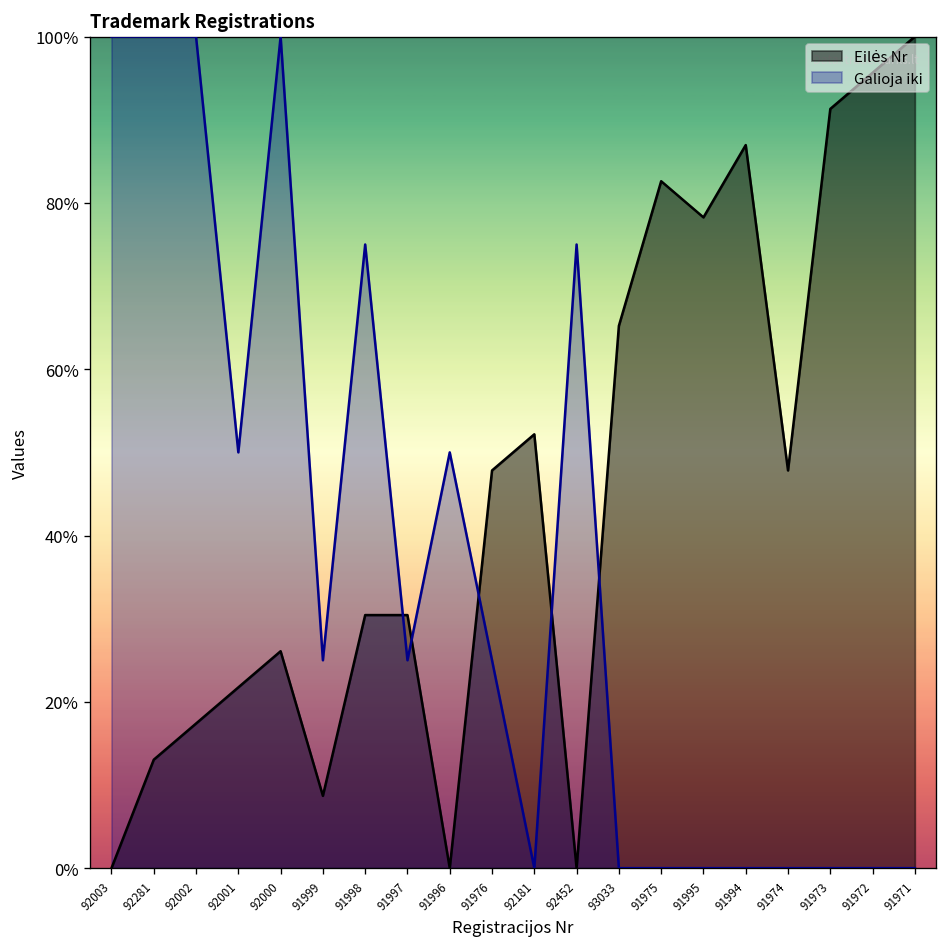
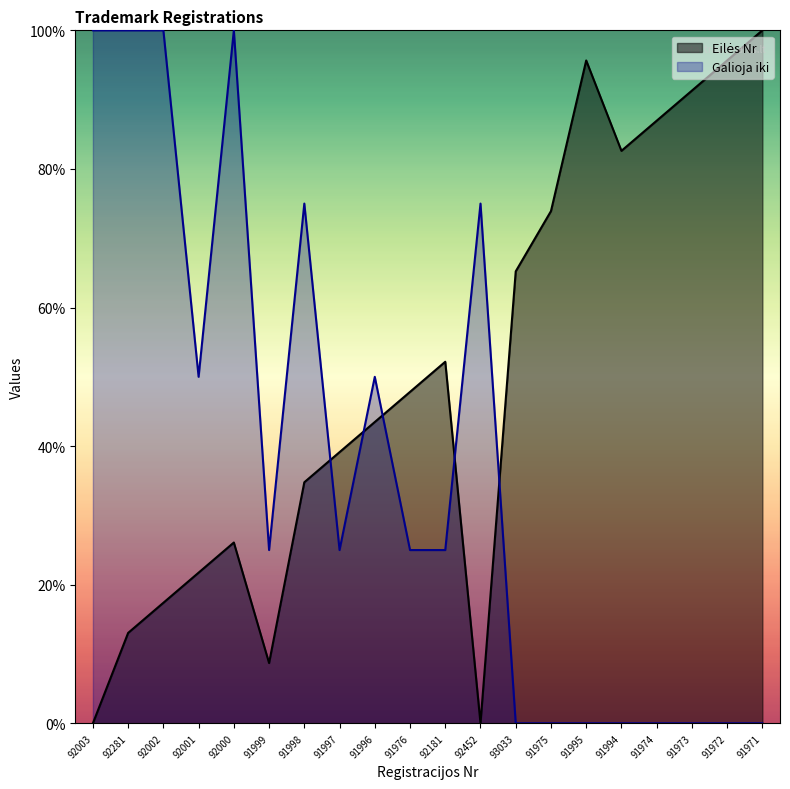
  {
    "Eilės Nr": {
      "92003": "0%",
      "92281": "13%",
      "92002": "17%",
      "92001": "22%",
      "92000": "26%",
      "91999": "9%",
-     "91998": "30%",
-     "91997": "30%",
-     "91996": "0%",
+     "91998": "35%",
+     "91997": "39%",
+     "91996": "43%",
      "91976": "48%",
      "92181": "52%",
      "92452": "0%",
      "93033": "65%",
-     "91975": "83%",
-     "91995": "78%",
-     "91994": "87%",
-     "91974": "48%",
+     "91975": "74%",
+     "91995": "96%",
+     "91994": "83%",
+     "91974": "87%",
      "91973": "91%",
      "91971": "100%"
    },
    "Galioja iki": {
      "92003": "100%",
      "92281": "100%",
      "92002": "100%",
      "92001": "50%",
      "92000": "100%",
      "91999": "25%",
      "91998": "75%",
      "91997": "25%",
      "91996": "50%",
      "91976": "25%",
-     "92181": "0%",
+     "92181": "25%",
      "92452": "75%",
      "93033": "0%",
      "91975": "0%",
      "91995": "0%",
      "91994": "0%",
      "91974": "0%",
      "91973": "0%",
      "91972": "0%",
      "91971": "0%"
    }
  }
